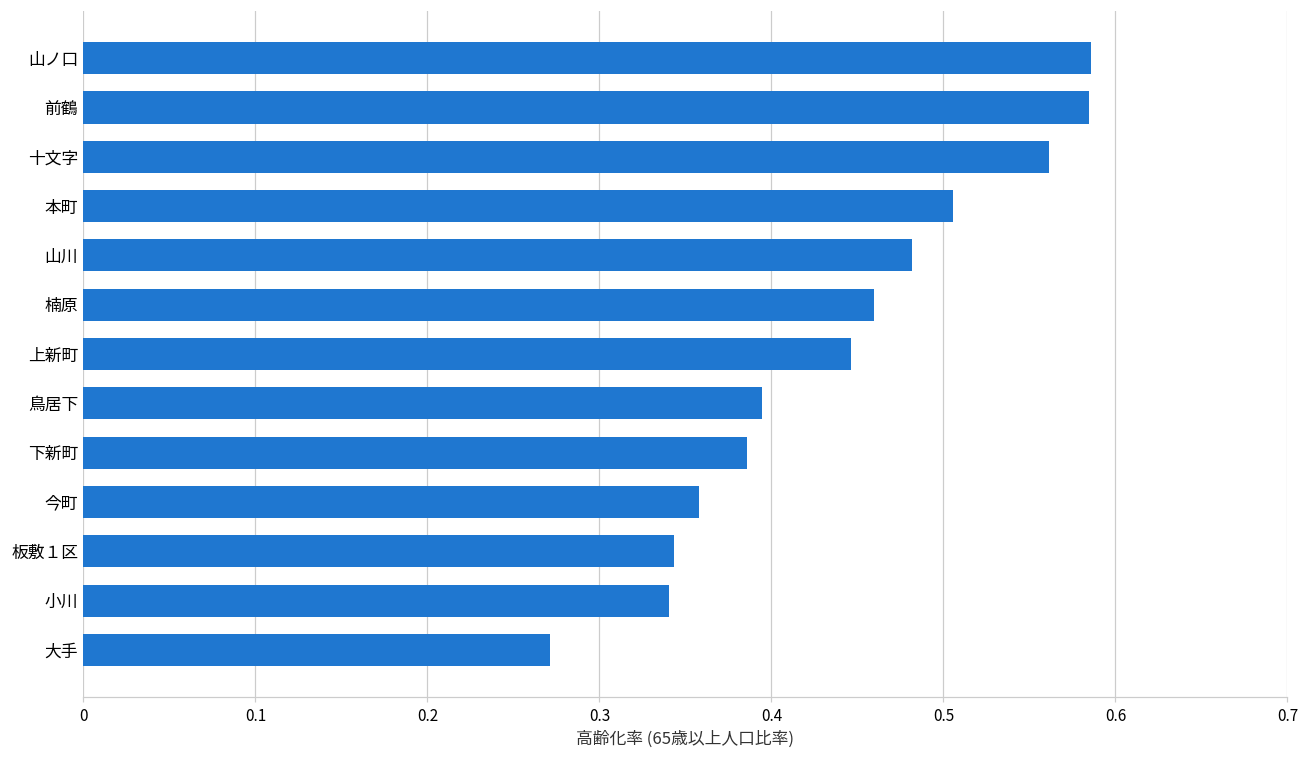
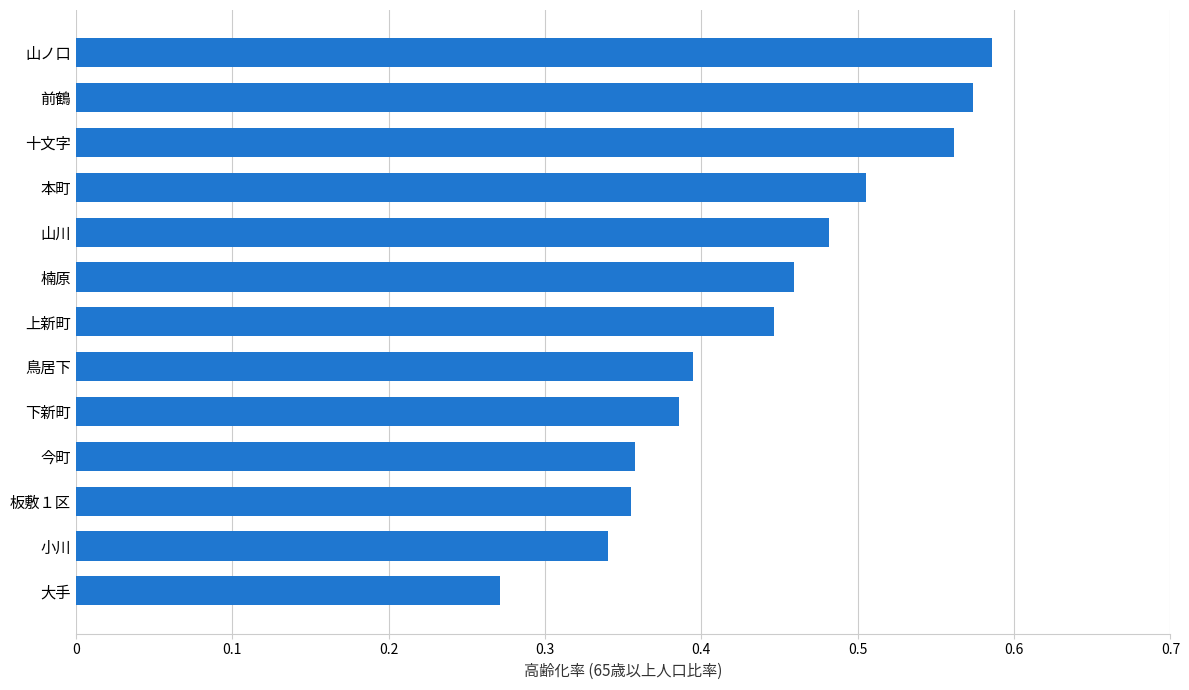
  {
    "山ノ口": 0.586,
-   "前鶴": 0.585,
+   "前鶴": 0.574,
    "十文字": 0.561,
    "本町": 0.506,
    "山川": 0.482,
    "楠原": 0.459,
    "上新町": 0.447,
    "鳥居下": 0.395,
    "下新町": 0.386,
    "今町": 0.358,
-   "板敷１区": 0.343,
+   "板敷１区": 0.355,
    "小川": 0.340,
    "大手": 0.271
  }
